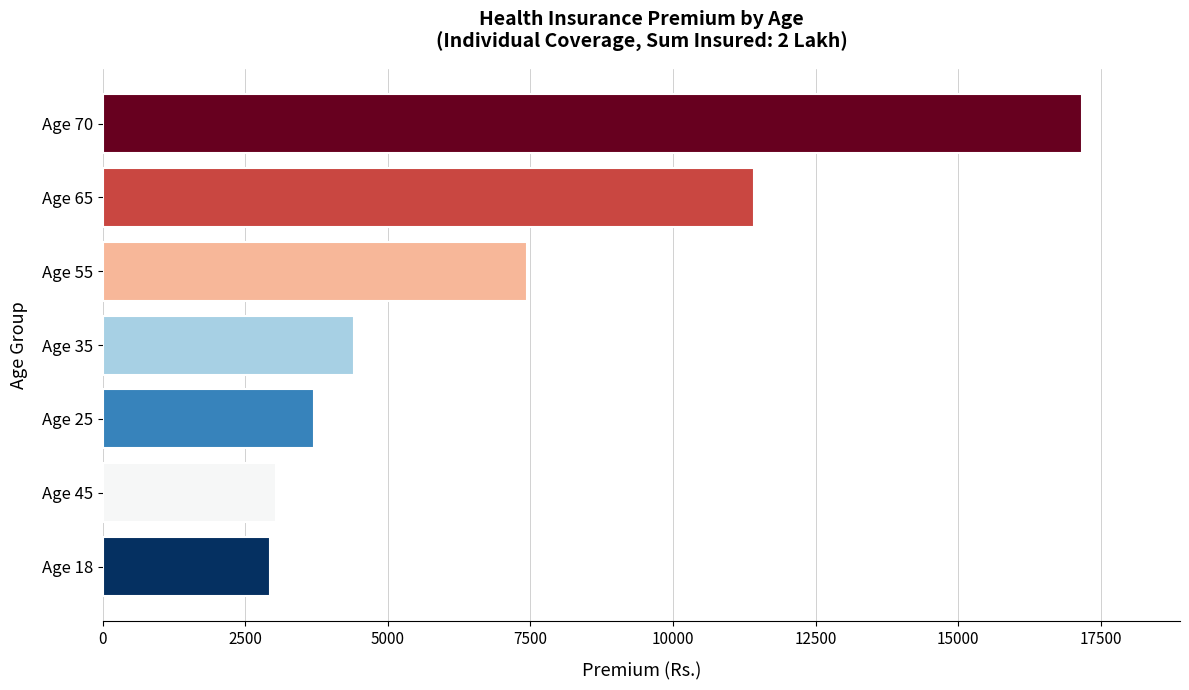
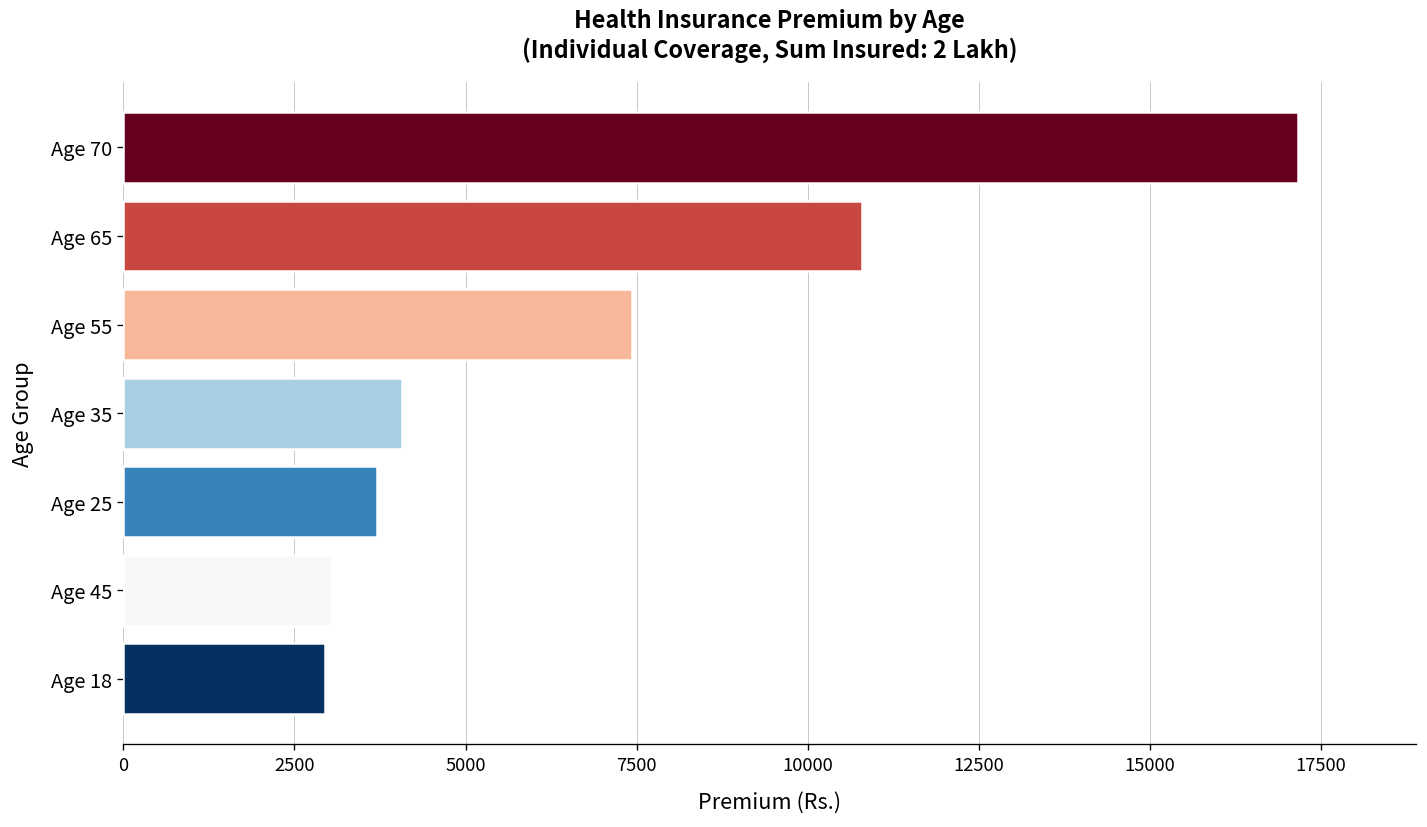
  {
    "Age 70": 17200,
-   "Age 65": 11400,
+   "Age 65": 10800,
    "Age 55": 7400,
-   "Age 35": 4400,
+   "Age 35": 4100,
    "Age 25": 3700,
    "Age 45": 3000,
    "Age 18": 2900
  }
